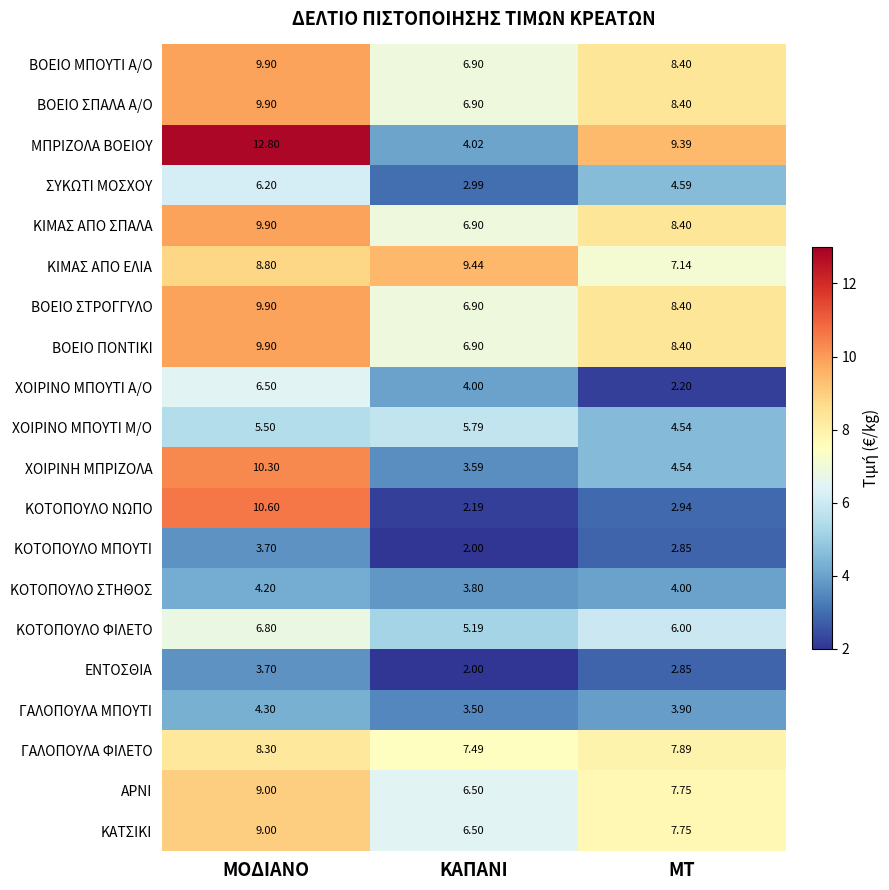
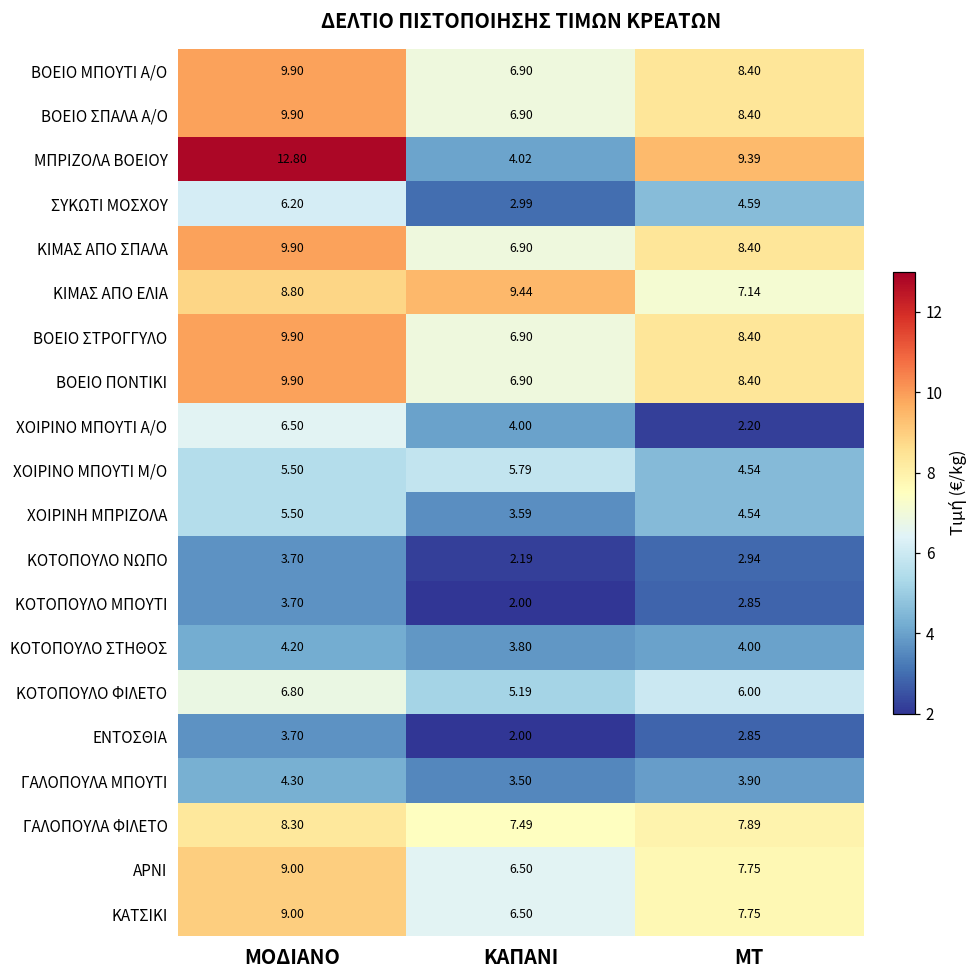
  {
    "ΒΟΕΙΟ ΜΠΟΥΤΙ Α/Ο": {
      "ΜΟΔΙΑΝΟ": 9.90,
      "ΚΑΠΑΝΙ": 6.90,
      "ΜΤ": 8.40
    },
    "ΒΟΕΙΟ ΣΠΑΛΑ Α/Ο": {
      "ΜΟΔΙΑΝΟ": 9.90,
      "ΚΑΠΑΝΙ": 6.90,
      "ΜΤ": 8.40
    },
    "ΜΠΡΙΖΟΛΑ ΒΟΕΙΟΥ": {
      "ΜΟΔΙΑΝΟ": 12.80,
      "ΚΑΠΑΝΙ": 4.02,
      "ΜΤ": 9.39
    },
    "ΣΥΚΩΤΙ ΜΟΣΧΟΥ": {
      "ΜΟΔΙΑΝΟ": 6.20,
      "ΚΑΠΑΝΙ": 2.99,
      "ΜΤ": 4.59
    },
    "ΚΙΜΑΣ ΑΠΟ ΣΠΑΛΑ": {
      "ΜΟΔΙΑΝΟ": 9.90,
      "ΚΑΠΑΝΙ": 6.90,
      "ΜΤ": 8.40
    },
    "ΚΙΜΑΣ ΑΠΟ ΕΛΙΑ": {
      "ΜΟΔΙΑΝΟ": 8.80,
      "ΚΑΠΑΝΙ": 9.44,
      "ΜΤ": 7.14
    },
    "ΒΟΕΙΟ ΣΤΡΟΓΓΥΛΟ": {
      "ΜΟΔΙΑΝΟ": 9.90,
      "ΚΑΠΑΝΙ": 6.90,
      "ΜΤ": 8.40
    },
    "ΒΟΕΙΟ ΠΟΝΤΙΚΙ": {
      "ΜΟΔΙΑΝΟ": 9.90,
      "ΚΑΠΑΝΙ": 6.90,
      "ΜΤ": 8.40
    },
    "ΧΟΙΡΙΝΟ ΜΠΟΥΤΙ Α/Ο": {
      "ΜΟΔΙΑΝΟ": 6.50,
      "ΚΑΠΑΝΙ": 4.00,
      "ΜΤ": 2.20
    },
    "ΧΟΙΡΙΝΟ ΜΠΟΥΤΙ Μ/Ο": {
      "ΜΟΔΙΑΝΟ": 5.50,
      "ΚΑΠΑΝΙ": 5.79,
      "ΜΤ": 4.54
    },
    "ΧΟΙΡΙΝΗ ΜΠΡΙΖΟΛΑ": {
-     "ΜΟΔΙΑΝΟ": 10.30,
+     "ΜΟΔΙΑΝΟ": 5.50,
      "ΚΑΠΑΝΙ": 3.59,
      "ΜΤ": 4.54
    },
    "ΚΟΤΟΠΟΥΛΟ ΝΩΠΟ": {
-     "ΜΟΔΙΑΝΟ": 10.60,
+     "ΜΟΔΙΑΝΟ": 3.70,
      "ΚΑΠΑΝΙ": 2.19,
      "ΜΤ": 2.94
    },
    "ΚΟΤΟΠΟΥΛΟ ΜΠΟΥΤΙ": {
      "ΜΟΔΙΑΝΟ": 3.70,
      "ΚΑΠΑΝΙ": 2.00,
      "ΜΤ": 2.85
    },
    "ΚΟΤΟΠΟΥΛΟ ΣΤΗΘΟΣ": {
      "ΜΟΔΙΑΝΟ": 4.20,
      "ΚΑΠΑΝΙ": 3.80,
      "ΜΤ": 4.00
    },
    "ΚΟΤΟΠΟΥΛΟ ΦΙΛΕΤΟ": {
      "ΜΟΔΙΑΝΟ": 6.80,
      "ΚΑΠΑΝΙ": 5.19,
      "ΜΤ": 6.00
    },
    "ΕΝΤΟΣΘΙΑ": {
      "ΜΟΔΙΑΝΟ": 3.70,
      "ΚΑΠΑΝΙ": 2.00,
      "ΜΤ": 2.85
    },
    "ΓΑΛΟΠΟΥΛΑ ΜΠΟΥΤΙ": {
      "ΜΟΔΙΑΝΟ": 4.30,
      "ΚΑΠΑΝΙ": 3.50,
      "ΜΤ": 3.90
    },
    "ΓΑΛΟΠΟΥΛΑ ΦΙΛΕΤΟ": {
      "ΜΟΔΙΑΝΟ": 8.30,
      "ΚΑΠΑΝΙ": 7.49,
      "ΜΤ": 7.89
    },
    "ΑΡΝΙ": {
      "ΜΟΔΙΑΝΟ": 9.00,
      "ΚΑΠΑΝΙ": 6.50,
      "ΜΤ": 7.75
    },
    "ΚΑΤΣΙΚΙ": {
      "ΜΟΔΙΑΝΟ": 9.00,
      "ΚΑΠΑΝΙ": 6.50,
      "ΜΤ": 7.75
    }
  }
